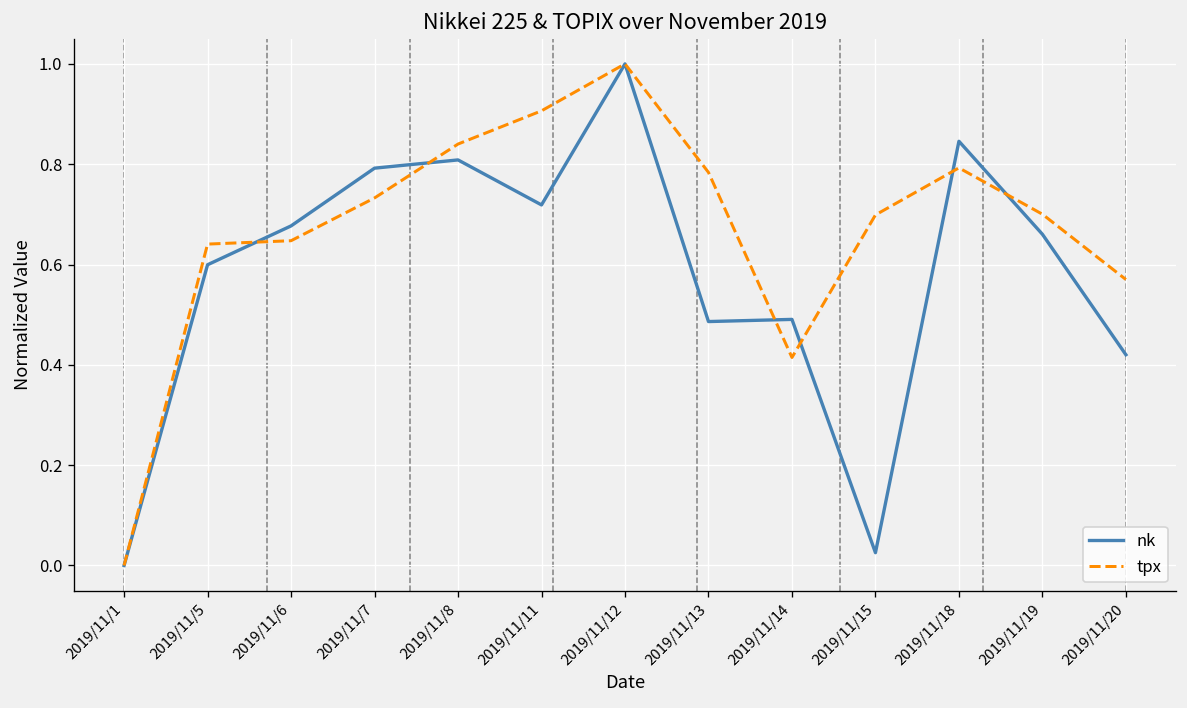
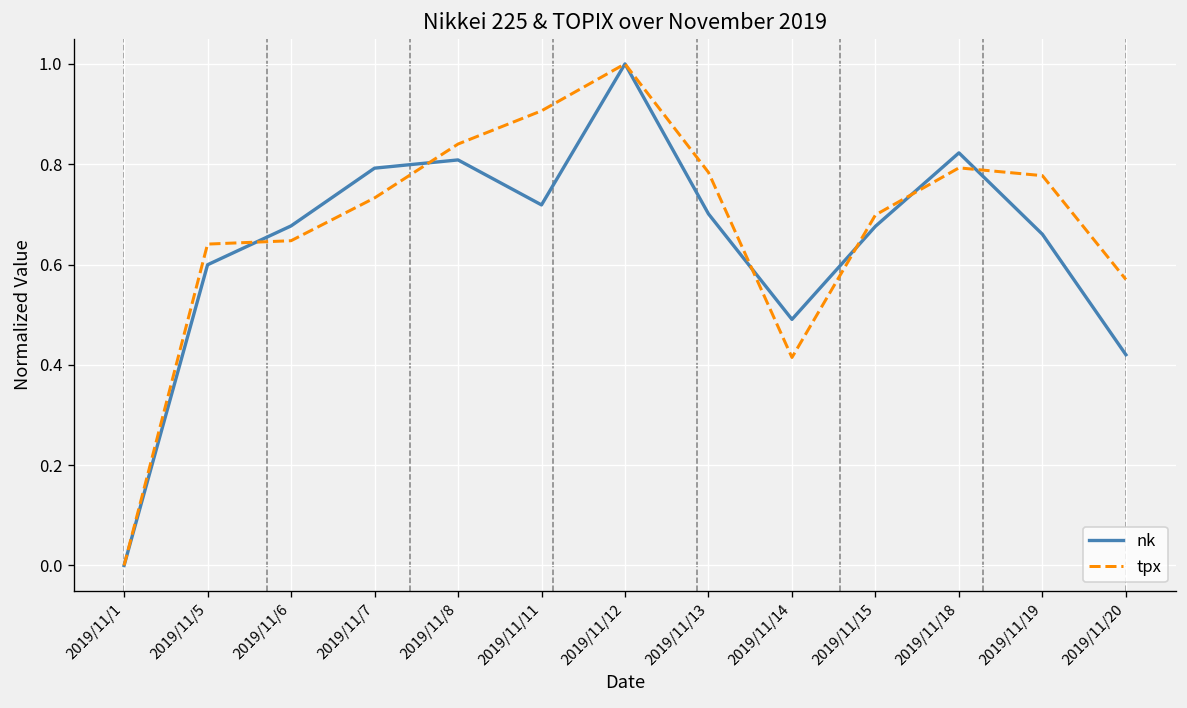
  {
    "nk": {
      "2019/11/5": 0.60,
      "2019/11/6": 0.68,
      "2019/11/7": 0.79,
      "2019/11/8": 0.81,
      "2019/11/11": 0.72,
-     "2019/11/13": 0.49,
+     "2019/11/13": 0.70,
      "2019/11/14": 0.49,
-     "2019/11/15": 0.03,
-     "2019/11/18": 0.85,
+     "2019/11/15": 0.68,
+     "2019/11/18": 0.82,
      "2019/11/19": 0.66,
      "2019/11/20": 0.42
    },
    "tpx": {
      "2019/11/5": 0.64,
      "2019/11/6": 0.65,
      "2019/11/7": 0.73,
      "2019/11/8": 0.84,
      "2019/11/11": 0.91,
      "2019/11/13": 0.78,
      "2019/11/14": 0.41,
      "2019/11/15": 0.70,
      "2019/11/18": 0.79,
-     "2019/11/19": 0.70,
+     "2019/11/19": 0.78,
      "2019/11/20": 0.57
    }
  }
